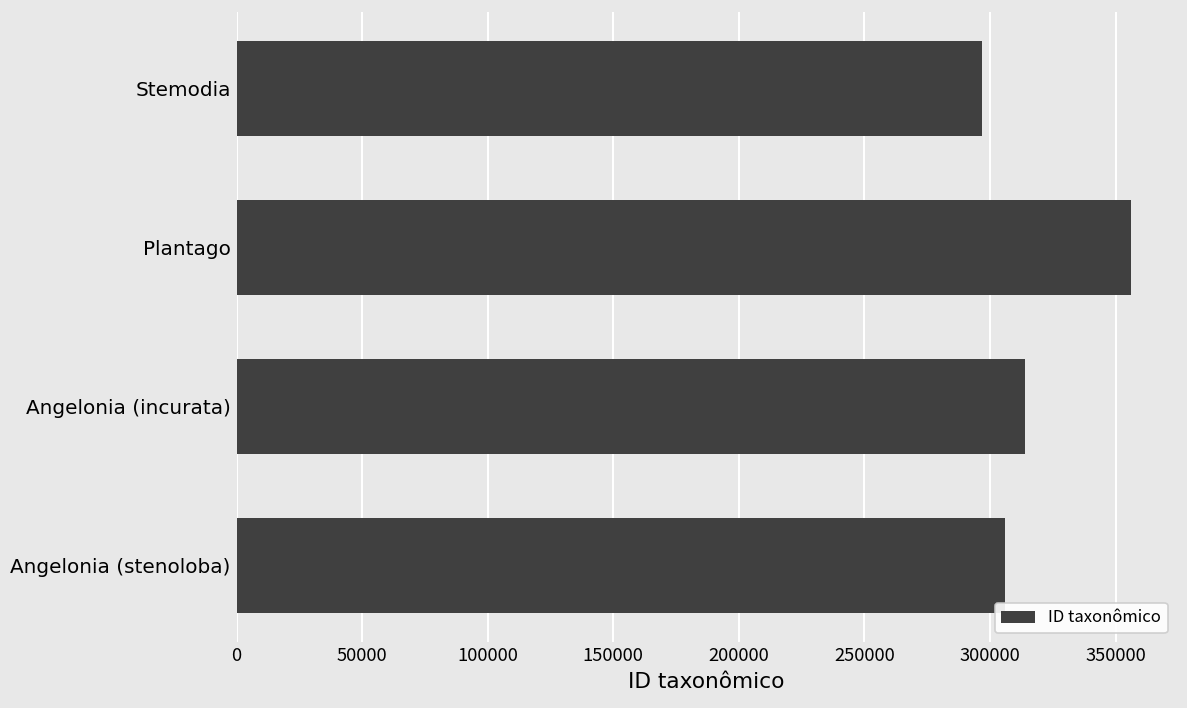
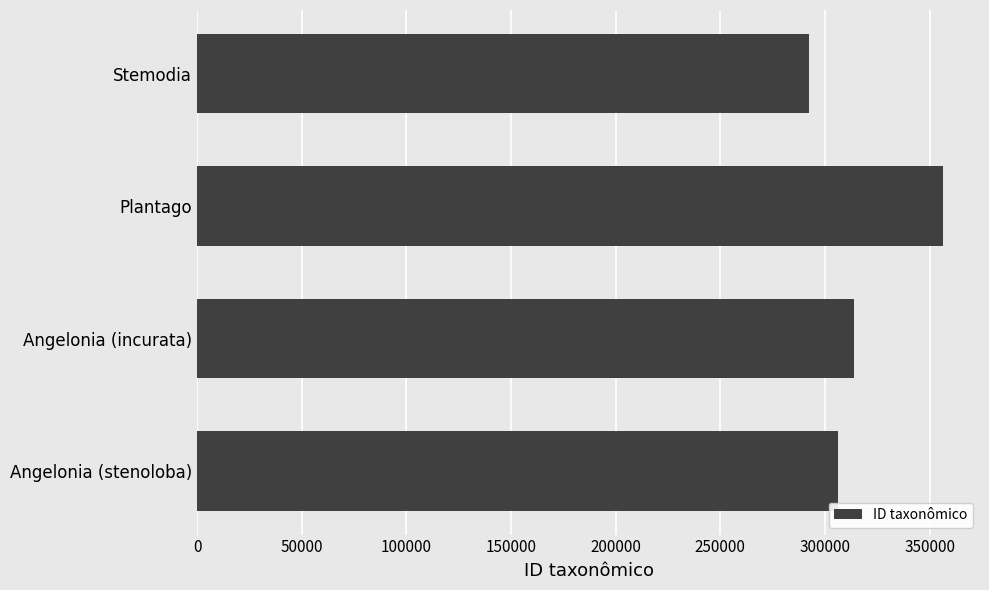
  {
-   "Stemodia": 297000,
+   "Stemodia": 293000,
    "Plantago": 356000,
    "Angelonia (incurata)": 314000,
    "Angelonia (stenoloba)": 306000
  }
